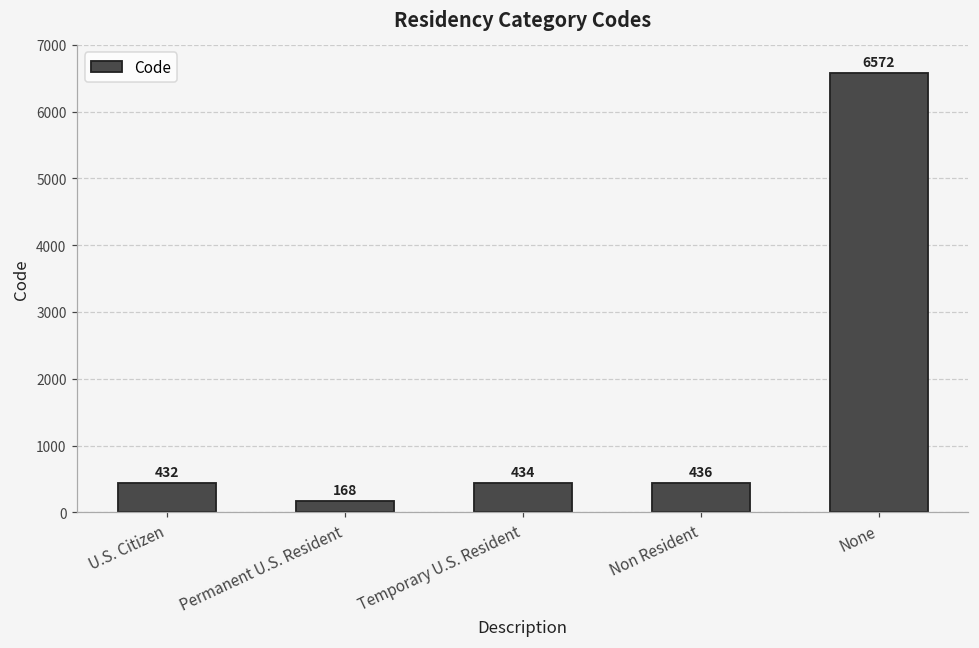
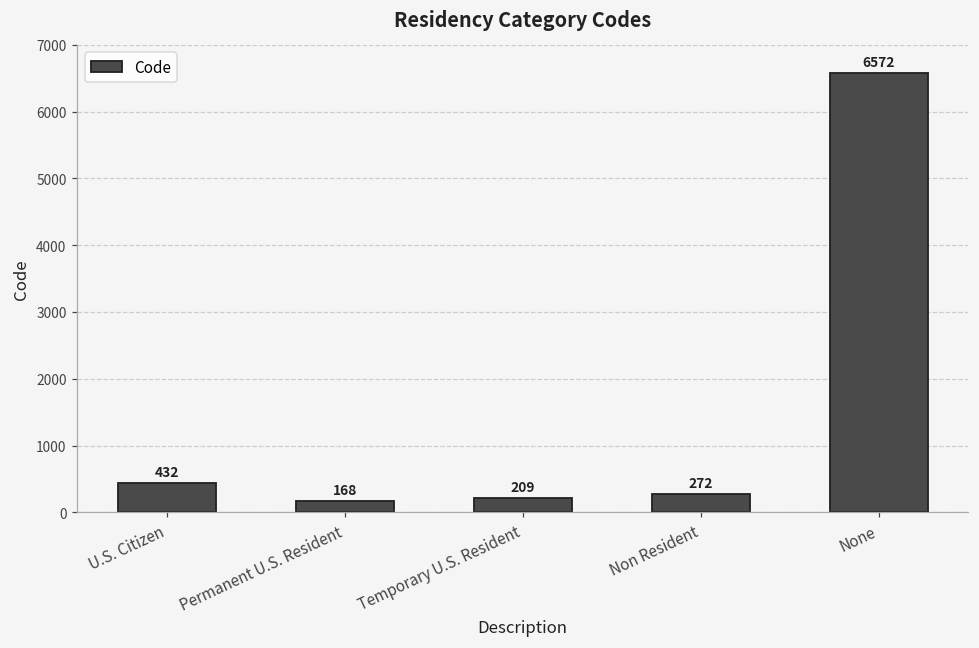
  {
    "U.S. Citizen": 432,
    "Permanent U.S. Resident": 168,
-   "Temporary U.S. Resident": 434,
-   "Non Resident": 436,
+   "Temporary U.S. Resident": 209,
+   "Non Resident": 272,
    "None": 6572
  }
